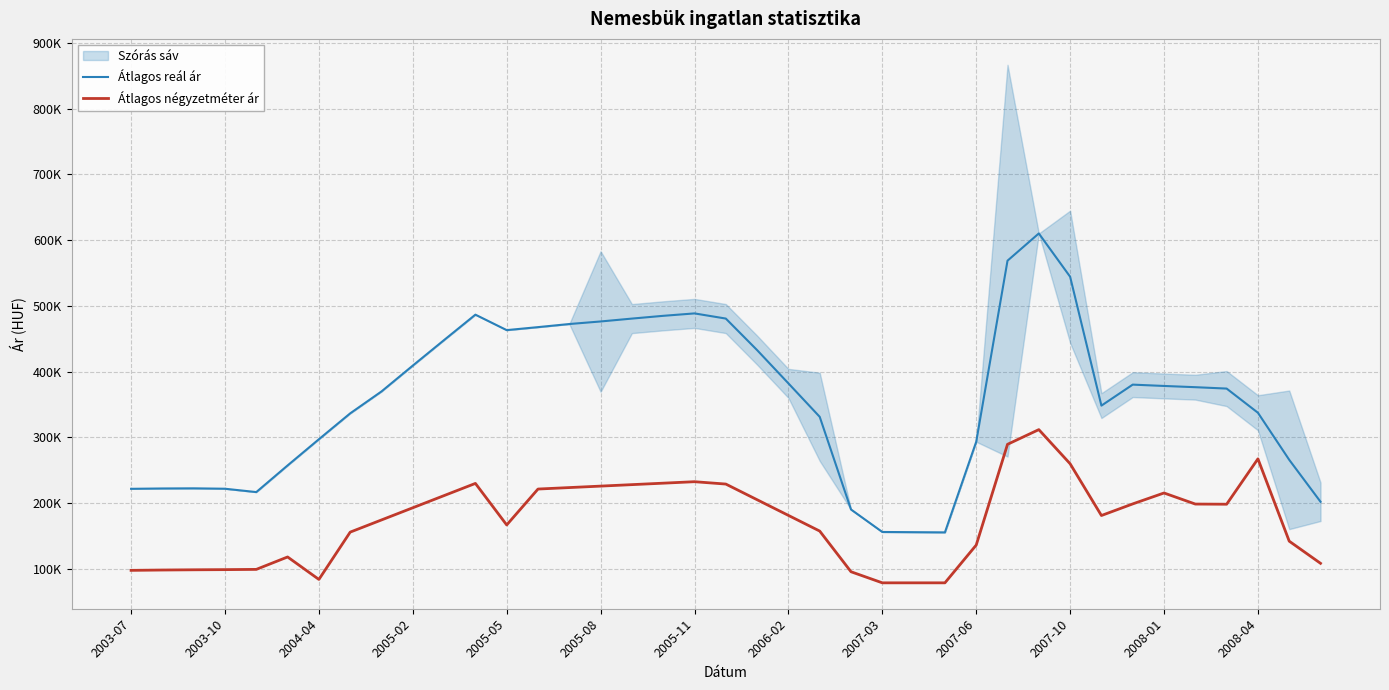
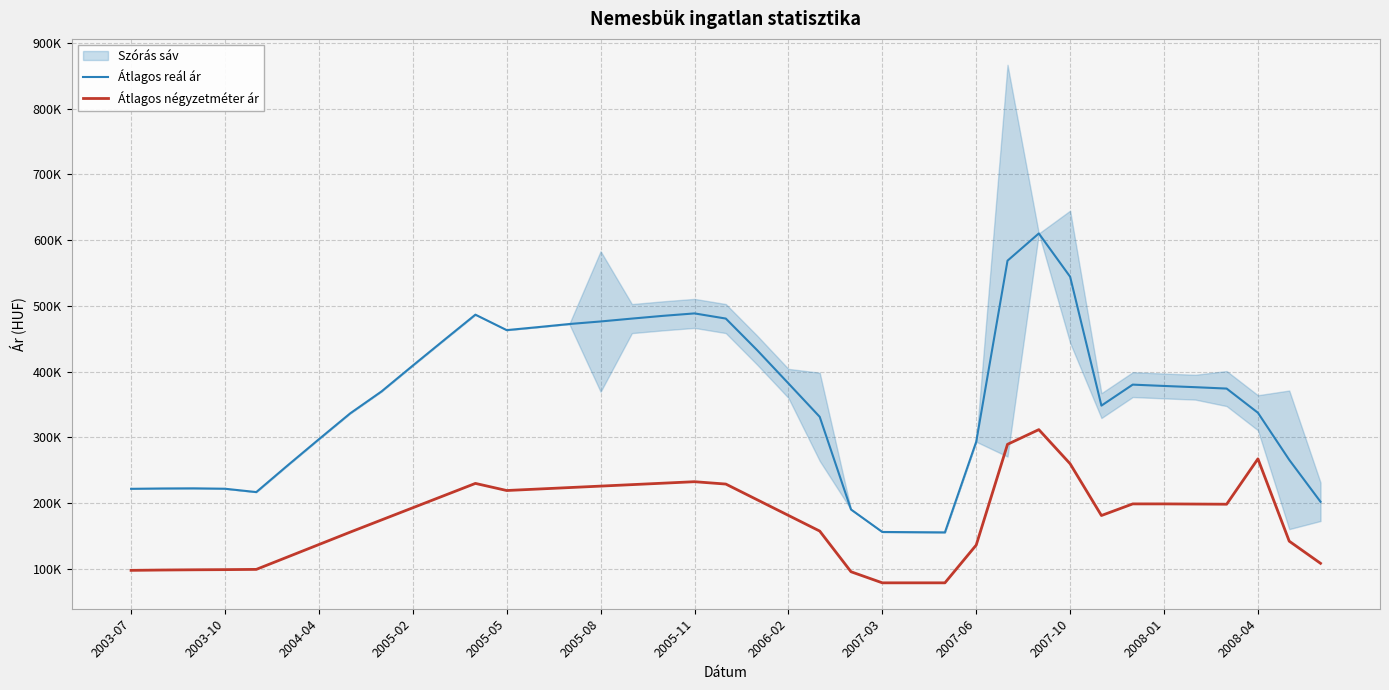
  {
    "Átlagos négyzetméter ár": {
      "2003-07": 100000,
      "2003-10": 100000,
-     "2004-04": 80000,
+     "2004-04": 140000,
      "2005-02": 190000,
-     "2005-05": 170000,
+     "2005-05": 220000,
      "2005-08": 230000,
      "2005-11": 230000,
      "2006-02": 180000,
      "2007-03": 80000,
      "2007-06": 140000,
      "2007-10": 260000,
-     "2008-01": 220000,
+     "2008-01": 200000,
      "2008-04": 270000
    }
  }
